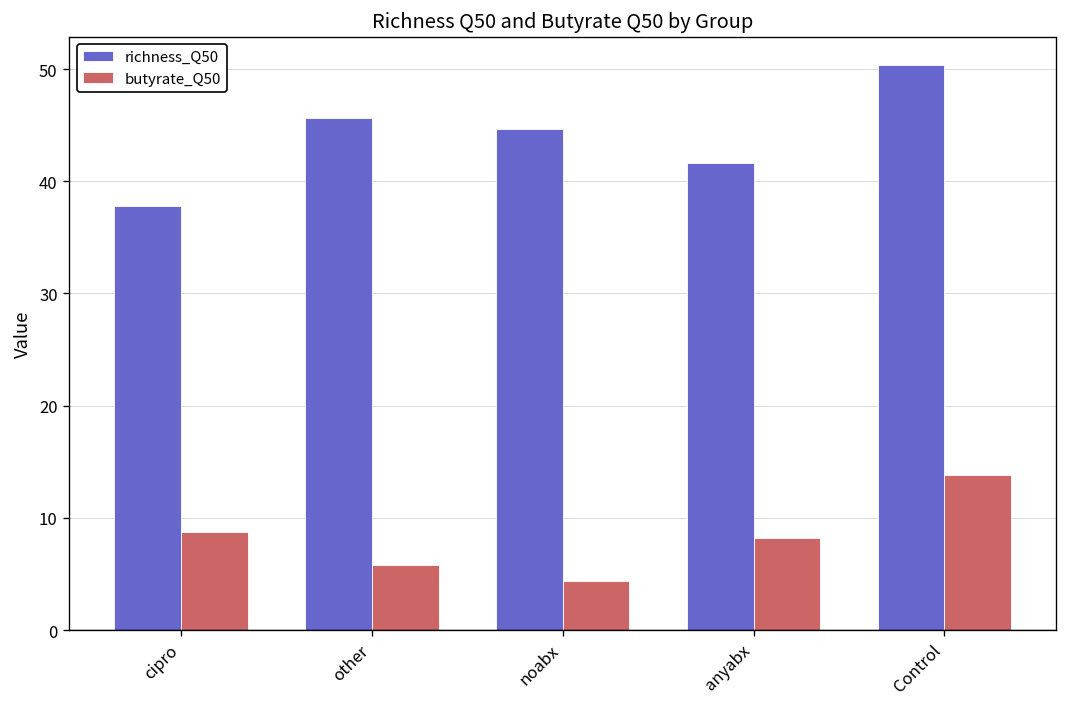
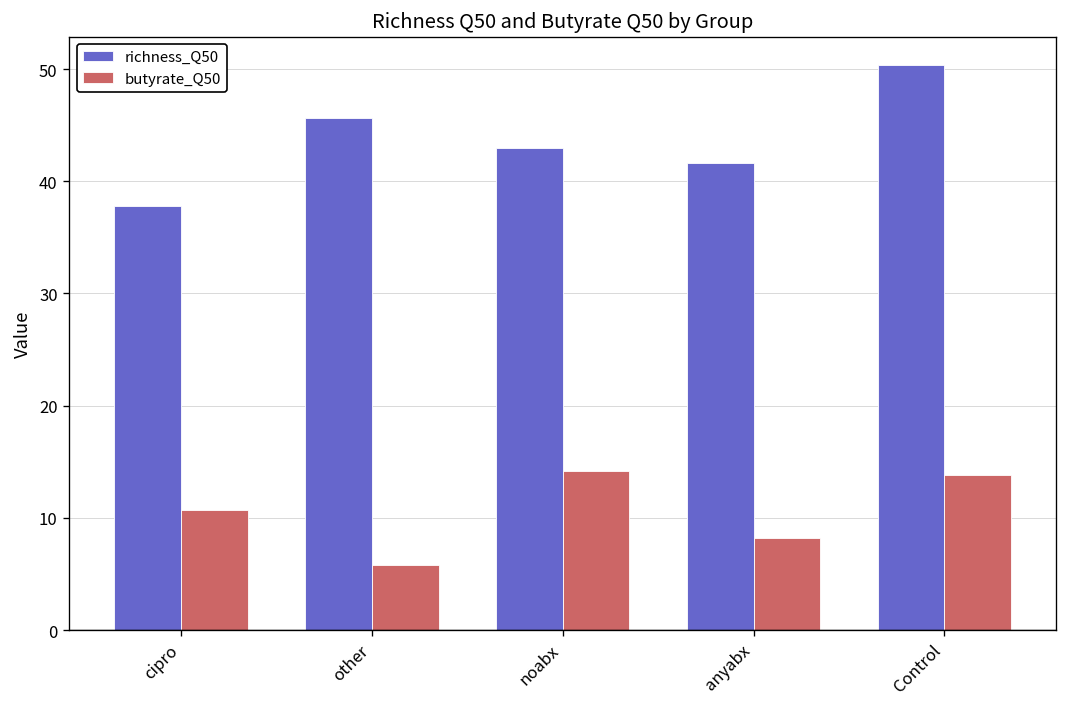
  {
    "richness_Q50": {
      "cipro": 38,
      "other": 46,
-     "noabx": 45,
+     "noabx": 43,
      "anyabx": 42,
      "Control": 50
    },
    "butyrate_Q50": {
-     "cipro": 9,
+     "cipro": 11,
      "other": 6,
-     "noabx": 4,
+     "noabx": 14,
      "anyabx": 8,
      "Control": 14
    }
  }
